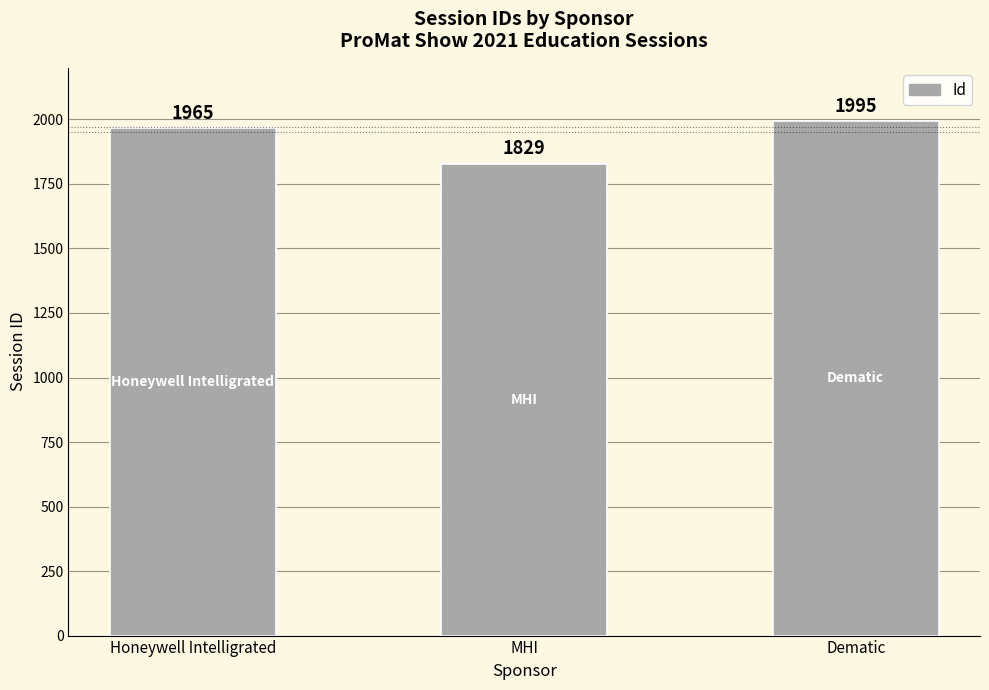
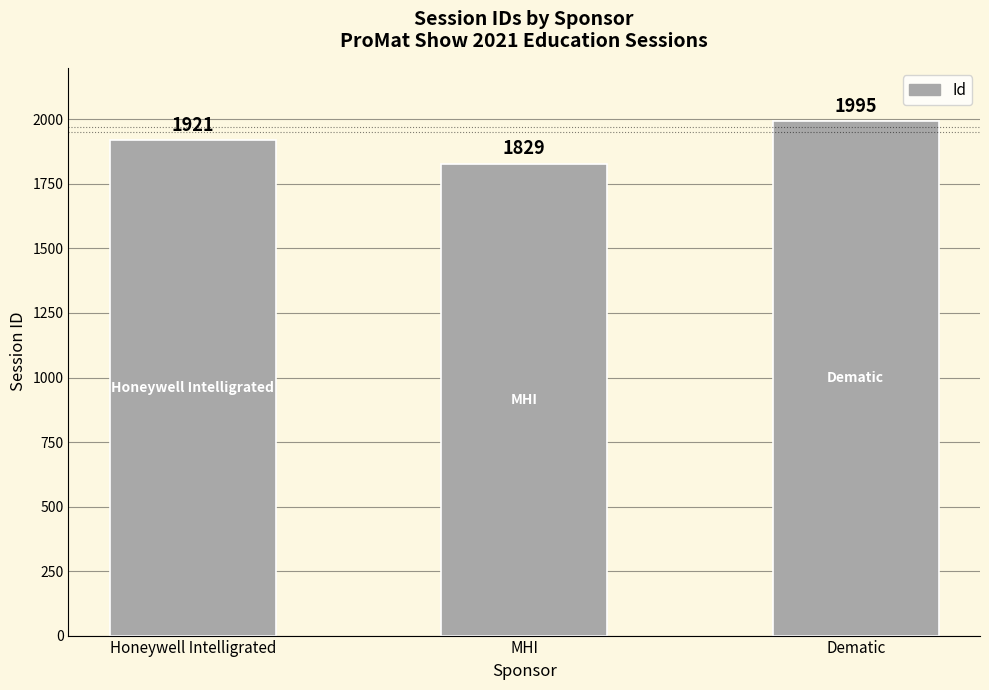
  {
-   "Honeywell Intelligrated": 1965,
+   "Honeywell Intelligrated": 1921,
    "MHI": 1829,
    "Dematic": 1995
  }
